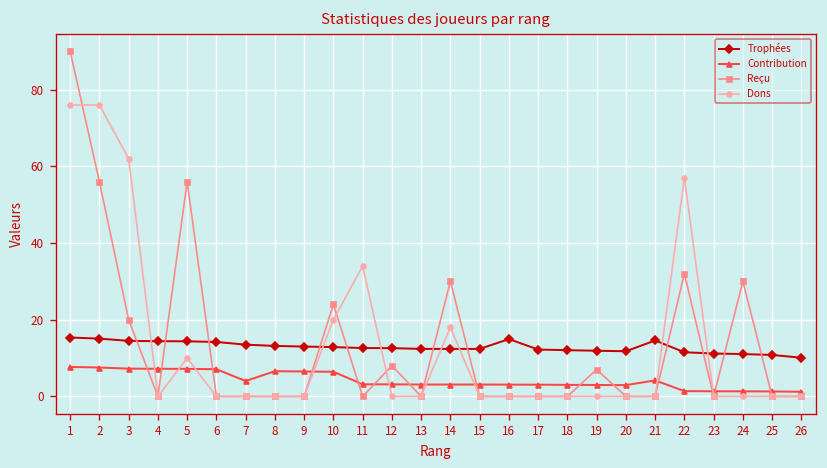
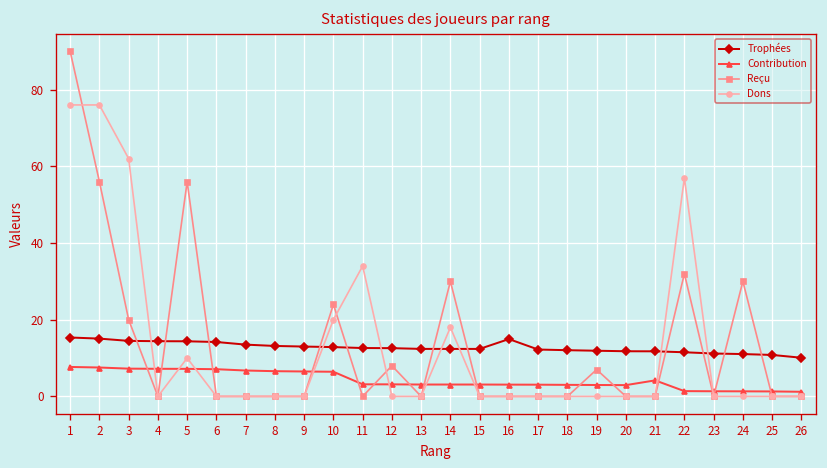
  {
    "Trophées": {
      "1": 15,
      "2": 15,
      "3": 14,
      "4": 14,
      "5": 14,
      "6": 14,
      "7": 14,
      "8": 13,
      "9": 13,
      "10": 13,
      "11": 13,
      "12": 13,
      "13": 12,
      "14": 12,
      "15": 12,
      "16": 15,
      "17": 12,
      "18": 12,
      "19": 12,
      "20": 12,
-     "21": 15,
+     "21": 12,
      "22": 12,
      "23": 11,
      "24": 11,
      "25": 11,
      "26": 10
    },
    "Contribution": {
      "1": 8,
      "2": 8,
      "3": 7,
      "4": 7,
      "5": 7,
      "6": 7,
-     "7": 4,
+     "7": 7,
      "8": 7,
      "9": 7,
      "10": 6,
      "11": 3,
      "12": 3,
      "13": 3,
      "14": 3,
      "15": 3,
      "16": 3,
      "17": 3,
      "18": 3,
      "19": 3,
      "20": 3,
      "21": 4,
      "22": 1,
      "23": 1,
      "24": 1,
      "25": 1,
      "26": 1
    }
  }
